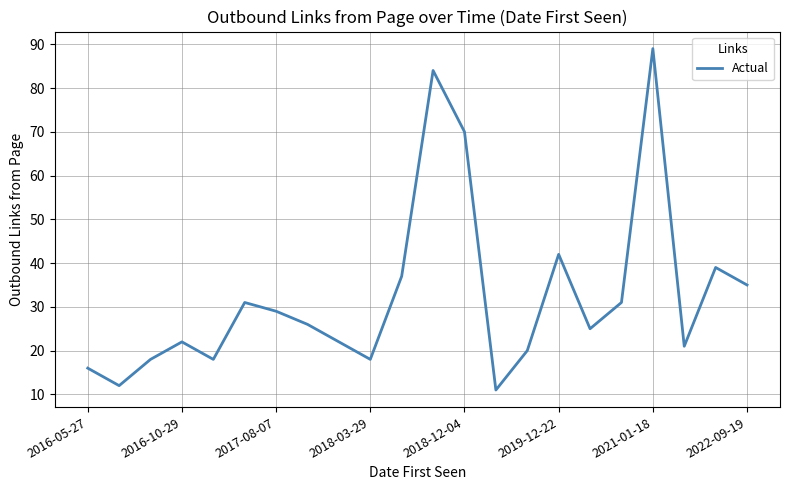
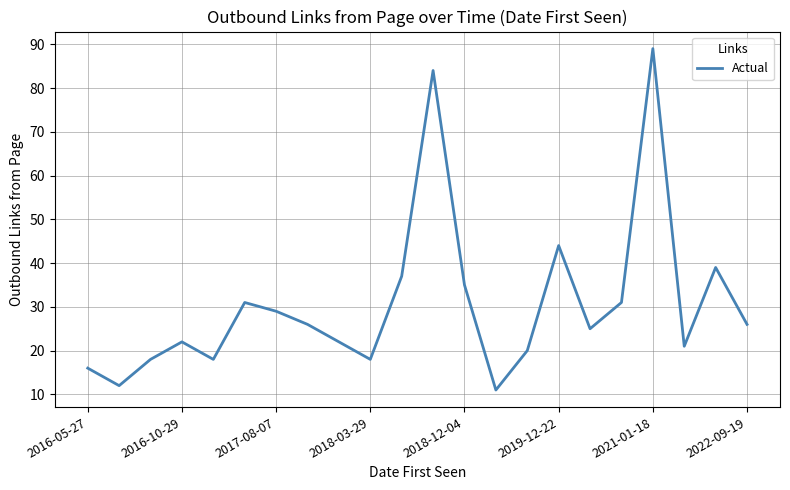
  {
    "2016-05-27": 16,
    "2016-10-29": 22,
    "2017-08-07": 29,
    "2018-03-29": 18,
-   "2018-12-04": 70,
-   "2019-12-22": 42,
+   "2018-12-04": 35,
+   "2019-12-22": 44,
    "2021-01-18": 89,
-   "2022-09-19": 35
+   "2022-09-19": 26
  }
